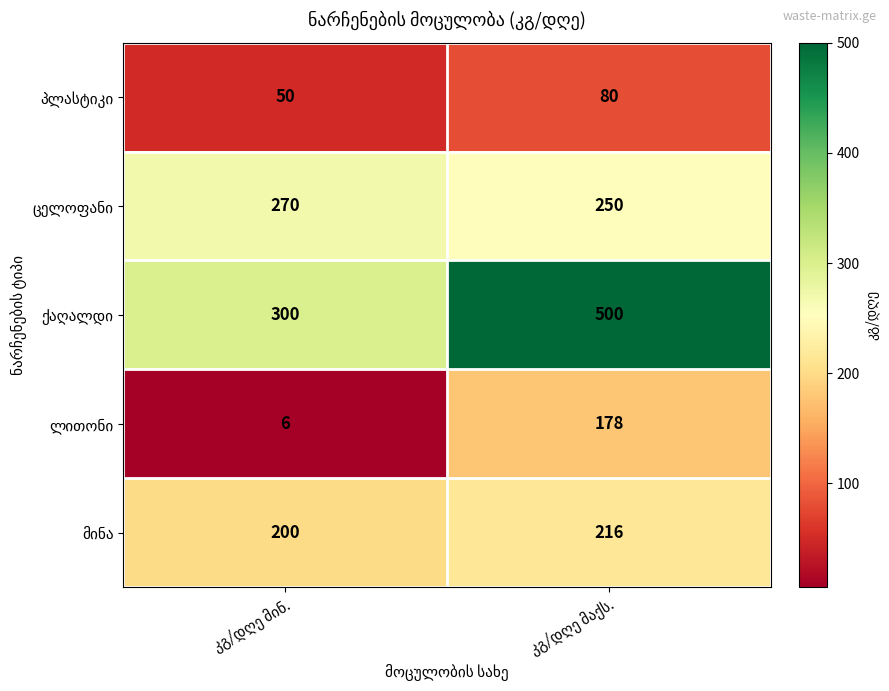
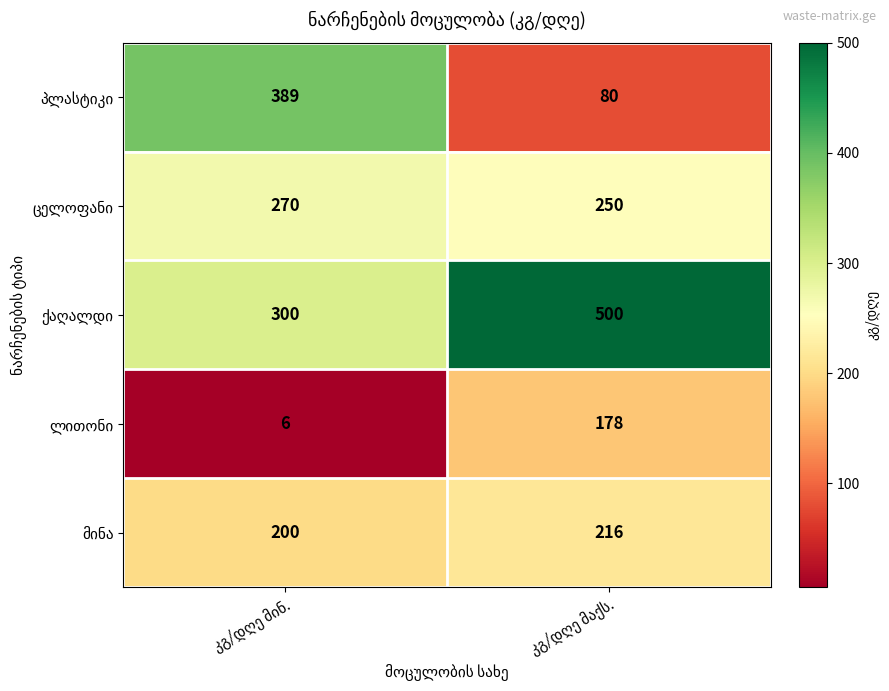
  {
    "პლასტიკი": {
-     "კგ/დღე მინ.": 50,
+     "კგ/დღე მინ.": 389,
      "კგ/დღე მაქს.": 80
    },
    "ცელოფანი": {
      "კგ/დღე მინ.": 270,
      "კგ/დღე მაქს.": 250
    },
    "ქაღალდი": {
      "კგ/დღე მინ.": 300,
      "კგ/დღე მაქს.": 500
    },
    "ლითონი": {
      "კგ/დღე მინ.": 6,
      "კგ/დღე მაქს.": 178
    },
    "მინა": {
      "კგ/დღე მინ.": 200,
      "კგ/დღე მაქს.": 216
    }
  }
